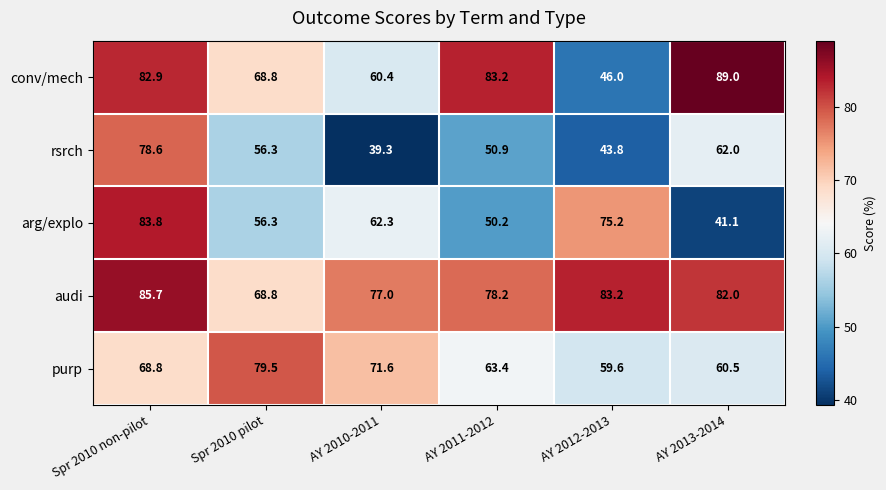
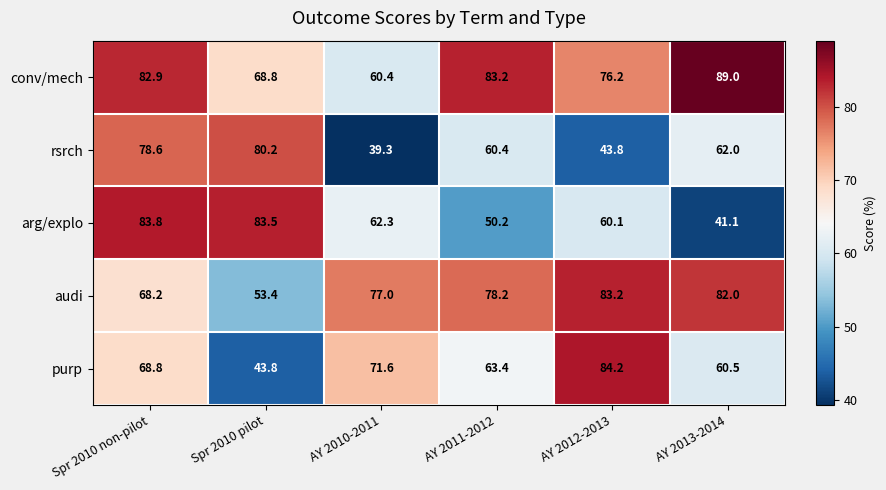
  {
    "conv/mech": {
      "Spr 2010 non-pilot": 82.9,
      "Spr 2010 pilot": 68.8,
      "AY 2010-2011": 60.4,
      "AY 2011-2012": 83.2,
-     "AY 2012-2013": 46.0,
+     "AY 2012-2013": 76.2,
      "AY 2013-2014": 89.0
    },
    "rsrch": {
      "Spr 2010 non-pilot": 78.6,
-     "Spr 2010 pilot": 56.3,
+     "Spr 2010 pilot": 80.2,
      "AY 2010-2011": 39.3,
-     "AY 2011-2012": 50.9,
+     "AY 2011-2012": 60.4,
      "AY 2012-2013": 43.8,
      "AY 2013-2014": 62.0
    },
    "arg/explo": {
      "Spr 2010 non-pilot": 83.8,
-     "Spr 2010 pilot": 56.3,
+     "Spr 2010 pilot": 83.5,
      "AY 2010-2011": 62.3,
      "AY 2011-2012": 50.2,
-     "AY 2012-2013": 75.2,
+     "AY 2012-2013": 60.1,
      "AY 2013-2014": 41.1
    },
    "audi": {
-     "Spr 2010 non-pilot": 85.7,
-     "Spr 2010 pilot": 68.8,
+     "Spr 2010 non-pilot": 68.2,
+     "Spr 2010 pilot": 53.4,
      "AY 2010-2011": 77.0,
      "AY 2011-2012": 78.2,
      "AY 2012-2013": 83.2,
      "AY 2013-2014": 82.0
    },
    "purp": {
      "Spr 2010 non-pilot": 68.8,
-     "Spr 2010 pilot": 79.5,
+     "Spr 2010 pilot": 43.8,
      "AY 2010-2011": 71.6,
      "AY 2011-2012": 63.4,
-     "AY 2012-2013": 59.6,
+     "AY 2012-2013": 84.2,
      "AY 2013-2014": 60.5
    }
  }
